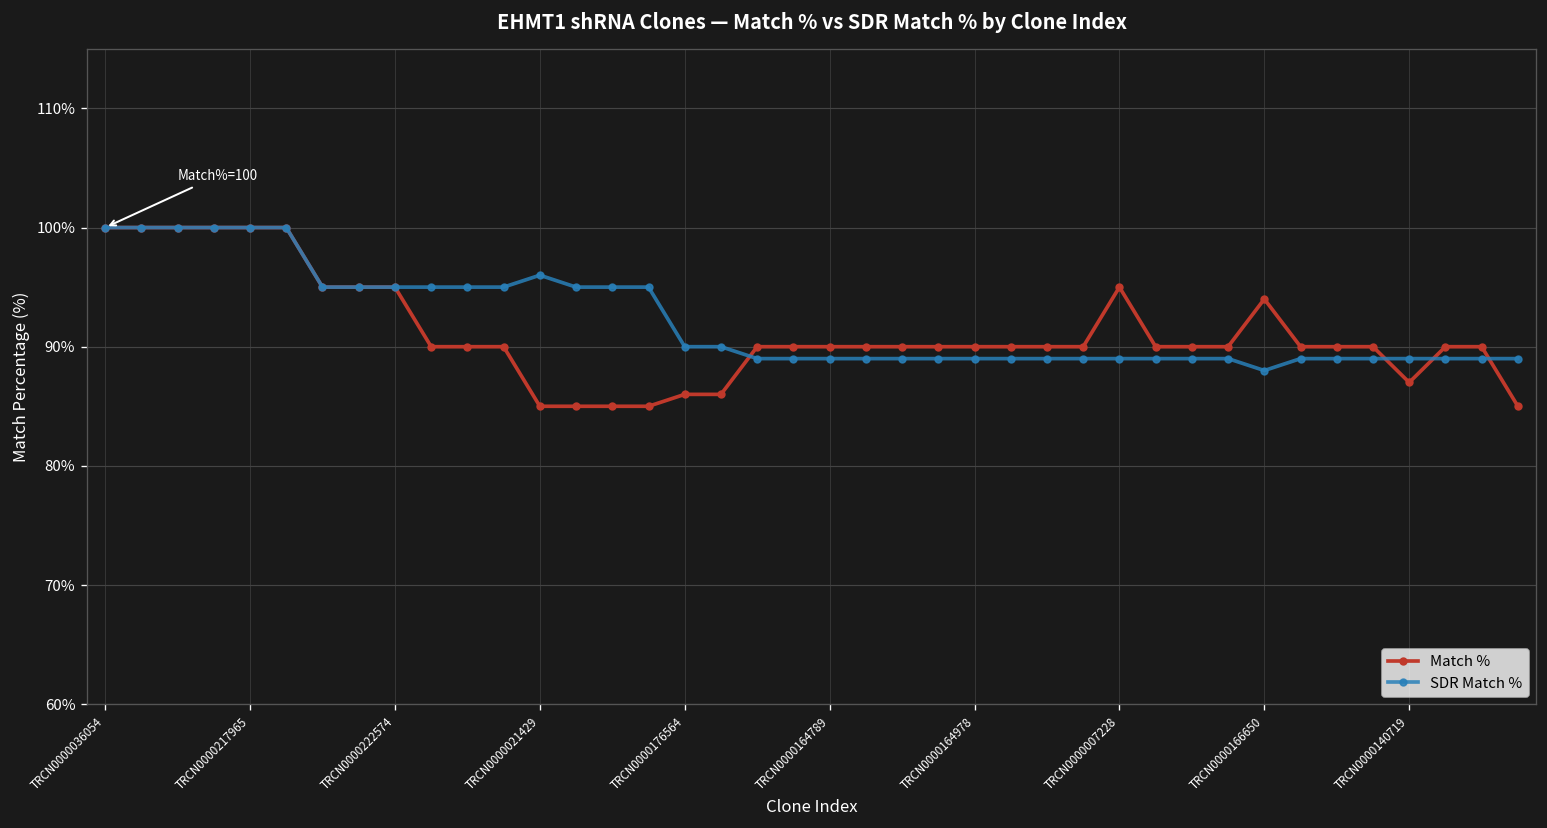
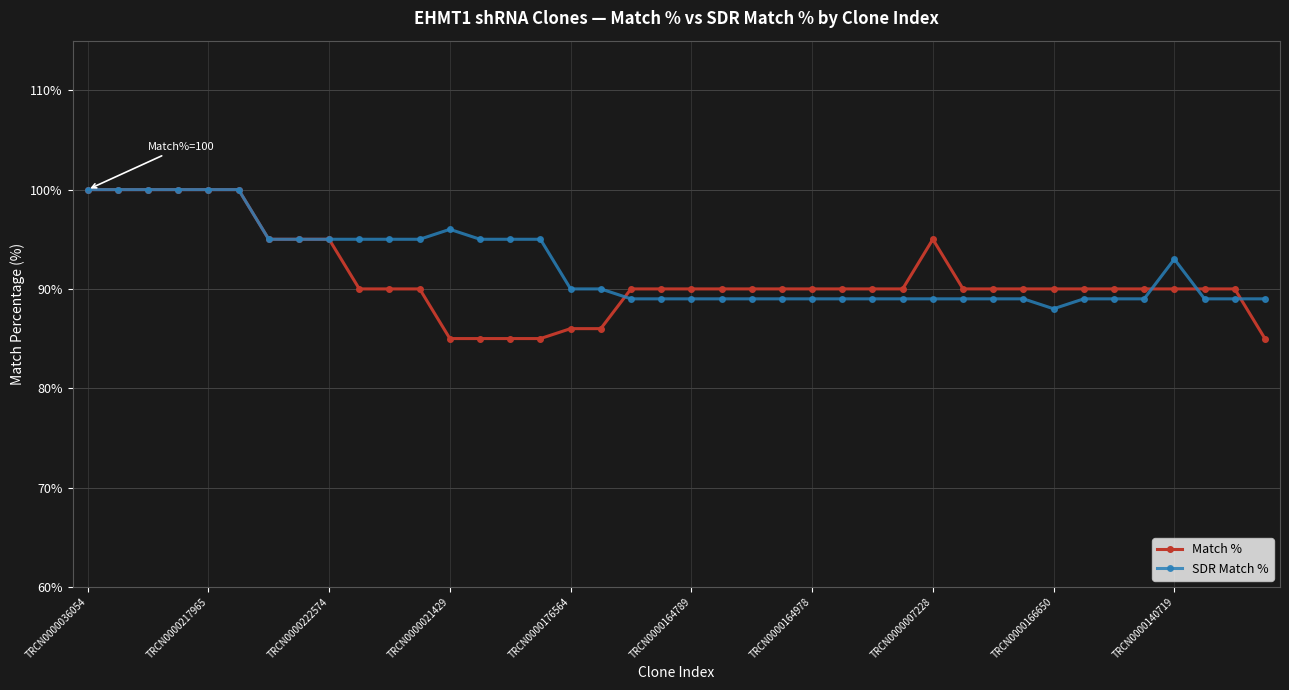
  {
    "Match %": {
      "TRCN0000021429": "85%",
      "TRCN0000176564": "86%",
      "TRCN0000164789": "90%",
      "TRCN0000164978": "90%",
      "TRCN0000007228": "95%",
-     "TRCN0000166650": "94%",
-     "TRCN0000140719": "87%"
+     "TRCN0000166650": "90%",
+     "TRCN0000140719": "90%"
    },
    "SDR Match %": {
      "TRCN0000021429": "96%",
      "TRCN0000176564": "90%",
      "TRCN0000164789": "89%",
      "TRCN0000164978": "89%",
      "TRCN0000007228": "89%",
      "TRCN0000166650": "88%",
-     "TRCN0000140719": "89%"
+     "TRCN0000140719": "93%"
    }
  }
